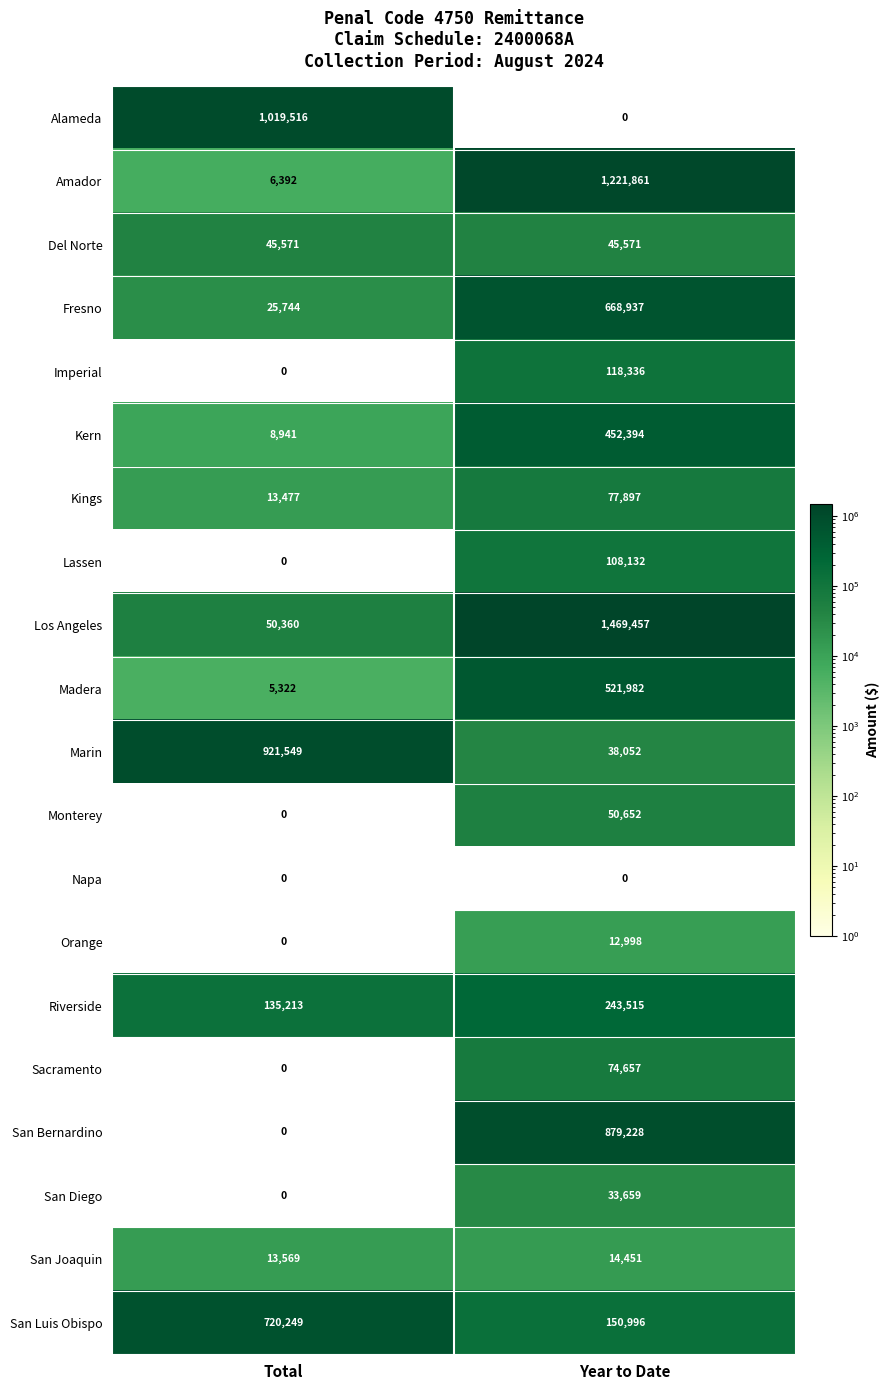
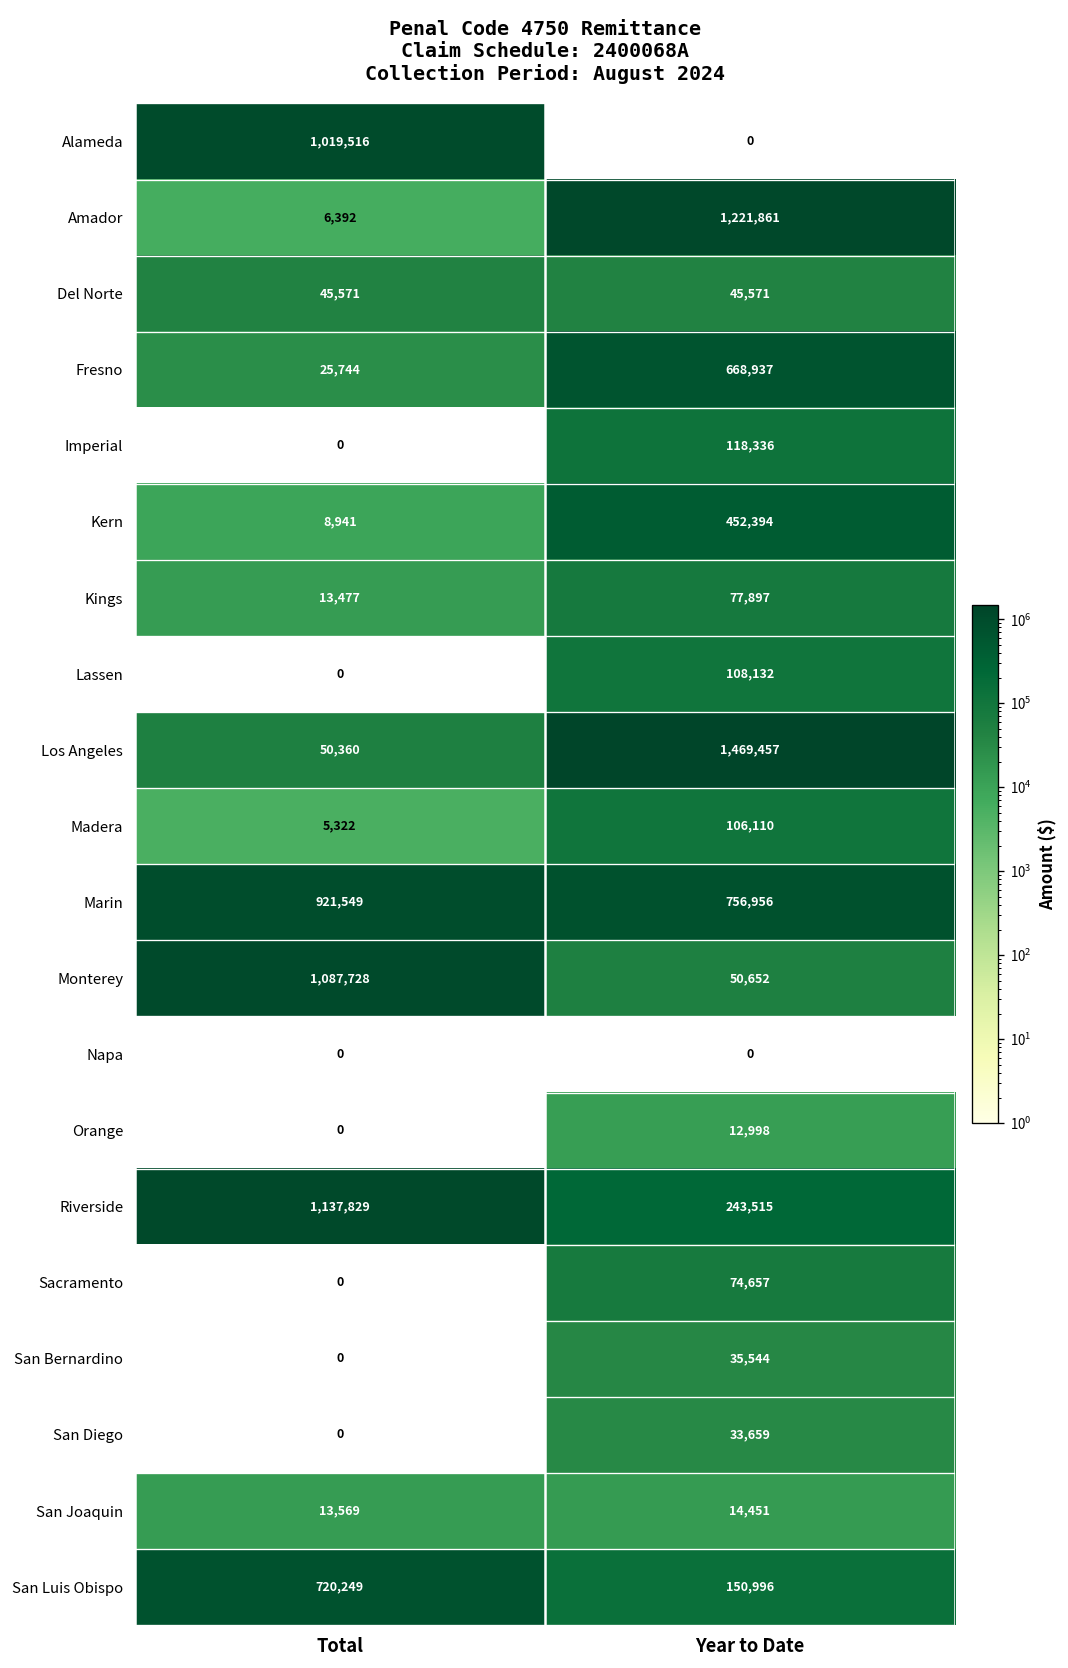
  {
    "Alameda": {
      "Total": "1,019,516",
      "Year to Date": "0"
    },
    "Amador": {
      "Total": "6,392",
      "Year to Date": "1,221,861"
    },
    "Del Norte": {
      "Total": "45,571",
      "Year to Date": "45,571"
    },
    "Fresno": {
      "Total": "25,744",
      "Year to Date": "668,937"
    },
    "Imperial": {
      "Total": "0",
      "Year to Date": "118,336"
    },
    "Kern": {
      "Total": "8,941",
      "Year to Date": "452,394"
    },
    "Kings": {
      "Total": "13,477",
      "Year to Date": "77,897"
    },
    "Lassen": {
      "Total": "0",
      "Year to Date": "108,132"
    },
    "Los Angeles": {
      "Total": "50,360",
      "Year to Date": "1,469,457"
    },
    "Madera": {
      "Total": "5,322",
-     "Year to Date": "521,982"
+     "Year to Date": "106,110"
    },
    "Marin": {
      "Total": "921,549",
-     "Year to Date": "38,052"
+     "Year to Date": "756,956"
    },
    "Monterey": {
-     "Total": "0",
+     "Total": "1,087,728",
      "Year to Date": "50,652"
    },
    "Napa": {
      "Total": "0",
      "Year to Date": "0"
    },
    "Orange": {
      "Total": "0",
      "Year to Date": "12,998"
    },
    "Riverside": {
-     "Total": "135,213",
+     "Total": "1,137,829",
      "Year to Date": "243,515"
    },
    "Sacramento": {
      "Total": "0",
      "Year to Date": "74,657"
    },
    "San Bernardino": {
      "Total": "0",
-     "Year to Date": "879,228"
+     "Year to Date": "35,544"
    },
    "San Diego": {
      "Total": "0",
      "Year to Date": "33,659"
    },
    "San Joaquin": {
      "Total": "13,569",
      "Year to Date": "14,451"
    },
    "San Luis Obispo": {
      "Total": "720,249",
      "Year to Date": "150,996"
    }
  }
